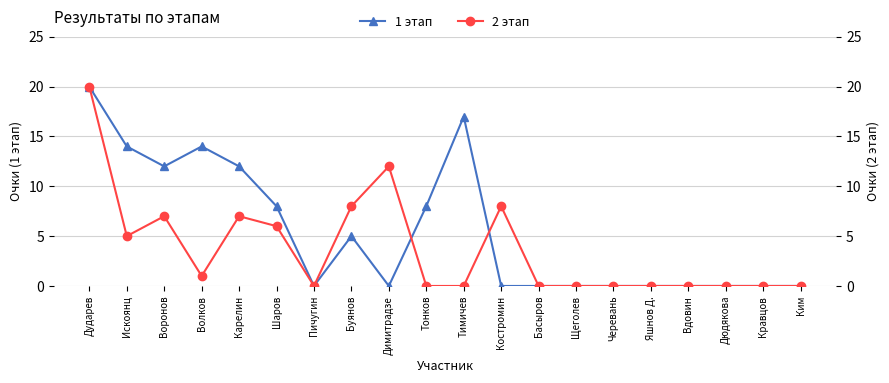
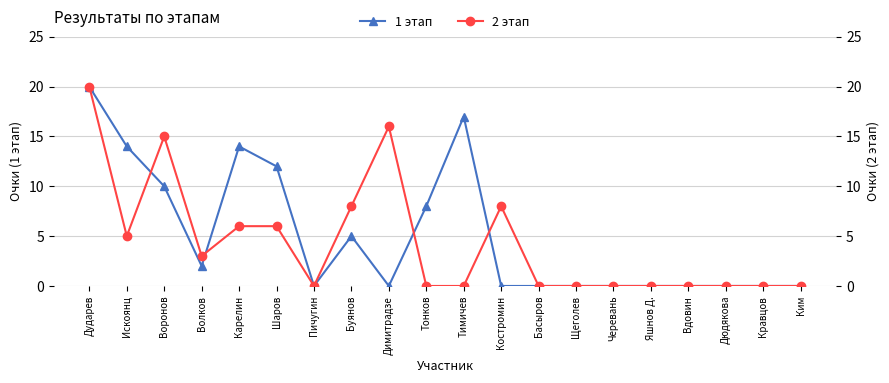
  {
    "1 этап": {
      "Дударев": 20,
      "Искоянц": 14,
-     "Воронов": 12,
-     "Волков": 14,
-     "Карелин": 12,
-     "Шаров": 8,
+     "Воронов": 10,
+     "Волков": 2,
+     "Карелин": 14,
+     "Шаров": 12,
      "Пичугин": 0,
      "Буянов": 5,
      "Димитрадзе": 0,
      "Тонков": 8,
      "Тимичев": 17,
      "Костромин": 0,
      "Басыров": 0,
      "Щеголев": 0,
      "Черевань": 0,
      "Яшнов Д.": 0,
      "Вдовин": 0,
      "Дюдякова": 0,
      "Кравцов": 0,
      "Ким": 0
    },
    "2 этап": {
      "Дударев": 20,
      "Искоянц": 5,
-     "Воронов": 7,
-     "Волков": 1,
-     "Карелин": 7,
+     "Воронов": 15,
+     "Волков": 3,
+     "Карелин": 6,
      "Шаров": 6,
      "Пичугин": 0,
      "Буянов": 8,
-     "Димитрадзе": 12,
+     "Димитрадзе": 16,
      "Тонков": 0,
      "Тимичев": 0,
      "Костромин": 8,
      "Басыров": 0,
      "Щеголев": 0,
      "Черевань": 0,
      "Яшнов Д.": 0,
      "Вдовин": 0,
      "Дюдякова": 0,
      "Кравцов": 0,
      "Ким": 0
    }
  }
